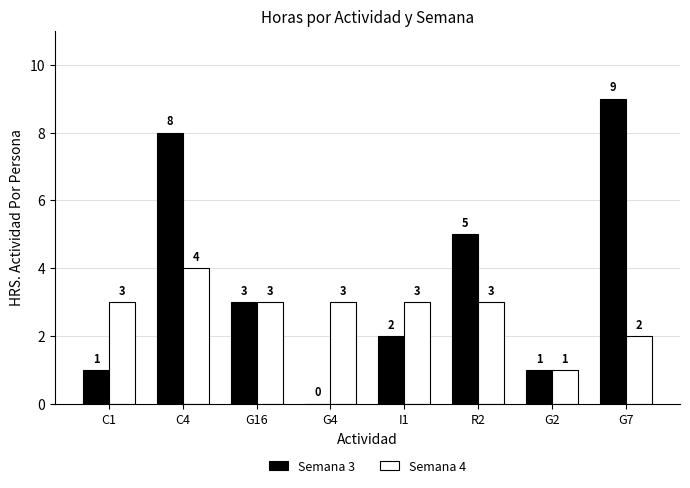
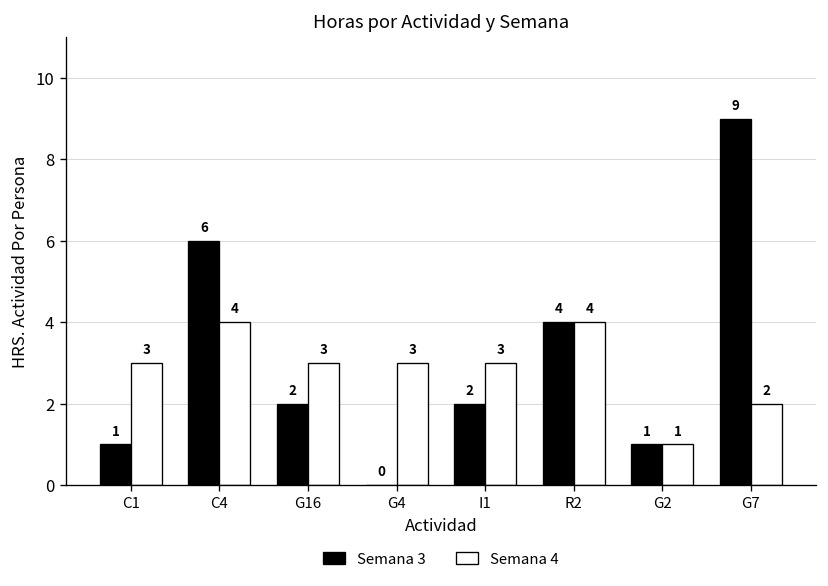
  {
    "Semana 3": {
      "C1": 1,
-     "C4": 8,
-     "G16": 3,
+     "C4": 6,
+     "G16": 2,
      "G4": 0,
      "I1": 2,
-     "R2": 5,
+     "R2": 4,
      "G2": 1,
      "G7": 9
    },
    "Semana 4": {
      "C1": 3,
      "C4": 4,
      "G16": 3,
      "G4": 3,
      "I1": 3,
-     "R2": 3,
+     "R2": 4,
      "G2": 1,
      "G7": 2
    }
  }
